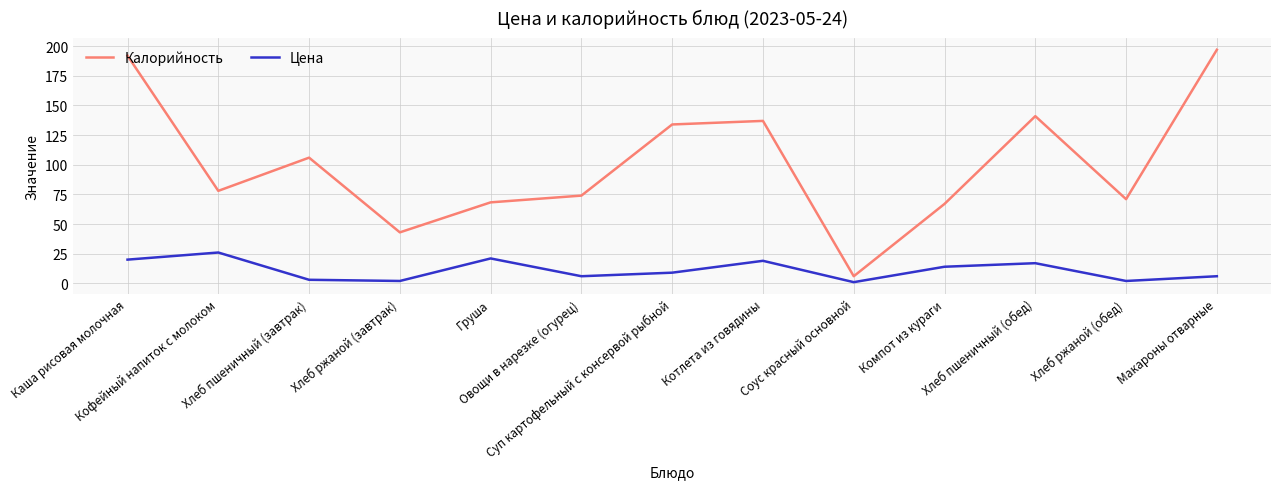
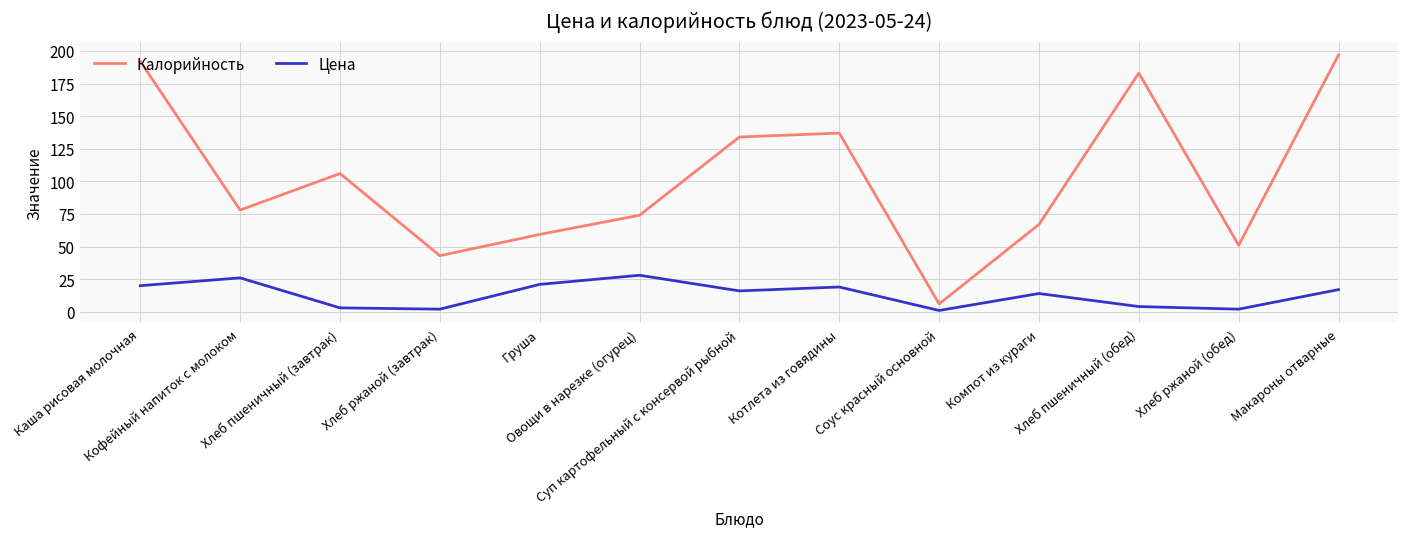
  {
    "Калорийность": {
      "Каша рисовая молочная": 192,
      "Кофейный напиток с молоком": 78,
      "Хлеб пшеничный (завтрак)": 106,
      "Хлеб ржаной (завтрак)": 43,
-     "Груша": 68,
+     "Груша": 59,
      "Овощи в нарезке (огурец)": 74,
      "Суп картофельный с консервой рыбной": 134,
      "Котлета из говядины": 137,
      "Соус красный основной": 6,
      "Компот из кураги": 67,
-     "Хлеб пшеничный (обед)": 141,
-     "Хлеб ржаной (обед)": 71,
+     "Хлеб пшеничный (обед)": 183,
+     "Хлеб ржаной (обед)": 51,
      "Макароны отварные": 197
    },
    "Цена": {
      "Каша рисовая молочная": 20,
      "Кофейный напиток с молоком": 26,
      "Хлеб пшеничный (завтрак)": 3,
      "Хлеб ржаной (завтрак)": 2,
      "Груша": 21,
-     "Овощи в нарезке (огурец)": 6,
-     "Суп картофельный с консервой рыбной": 9,
+     "Овощи в нарезке (огурец)": 28,
+     "Суп картофельный с консервой рыбной": 16,
      "Котлета из говядины": 19,
      "Соус красный основной": 1,
      "Компот из кураги": 14,
-     "Хлеб пшеничный (обед)": 17,
+     "Хлеб пшеничный (обед)": 4,
      "Хлеб ржаной (обед)": 2,
-     "Макароны отварные": 6
+     "Макароны отварные": 17
    }
  }
